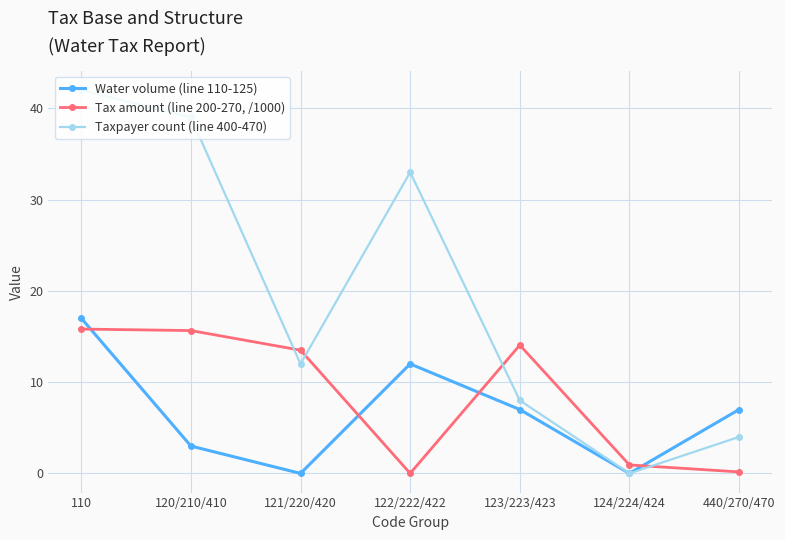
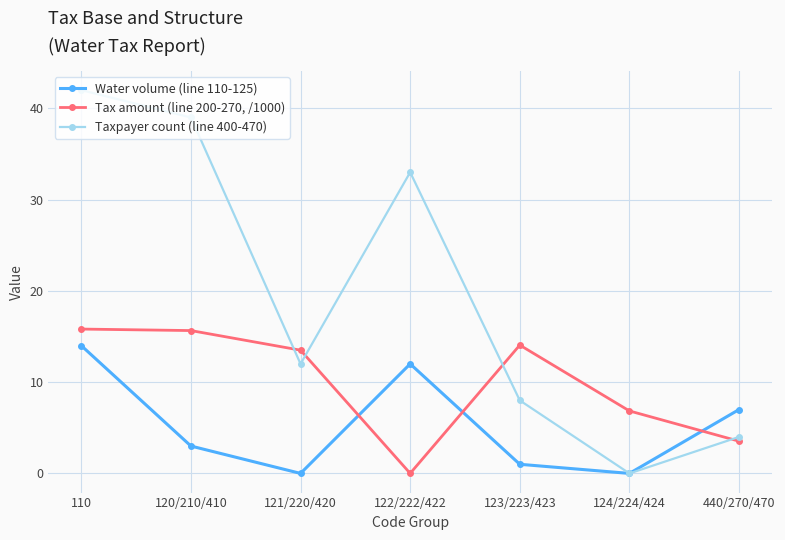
  {
    "Water volume (line 110-125)": {
-     "110": 17,
+     "110": 14,
      "120/210/410": 3,
      "121/220/420": 0,
      "122/222/422": 12,
-     "123/223/423": 7,
+     "123/223/423": 1,
      "440/270/470": 7
    },
    "Tax amount (line 200-270, /1000)": {
      "110": 16,
      "120/210/410": 16,
      "121/220/420": 14,
      "122/222/422": 0,
      "123/223/423": 14,
-     "124/224/424": 1,
-     "440/270/470": 0
+     "124/224/424": 7,
+     "440/270/470": 4
    },
    "Taxpayer count (line 400-470)": {
      "121/220/420": 12,
      "122/222/422": 33,
      "123/223/423": 8,
      "440/270/470": 4
    }
  }
